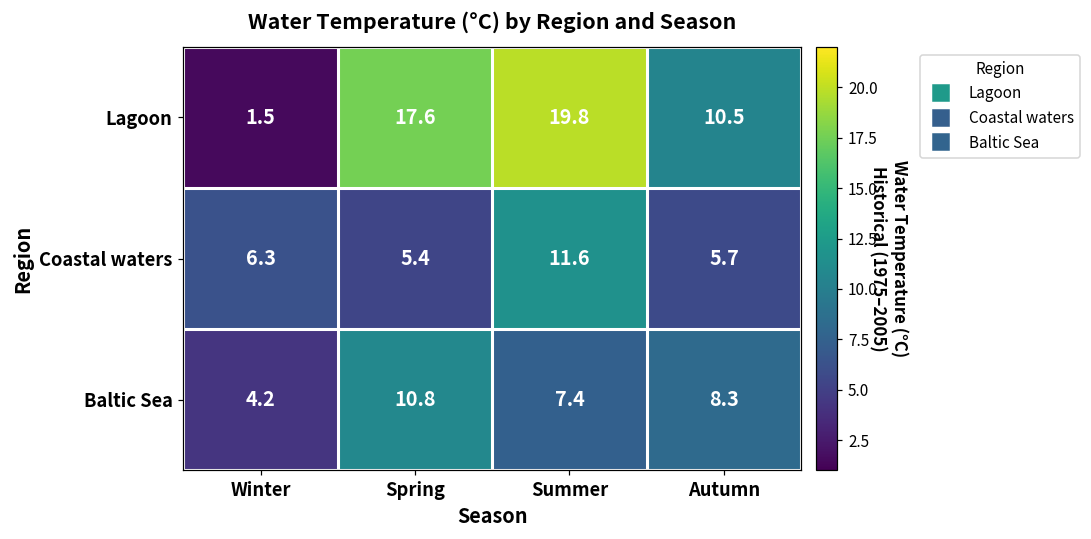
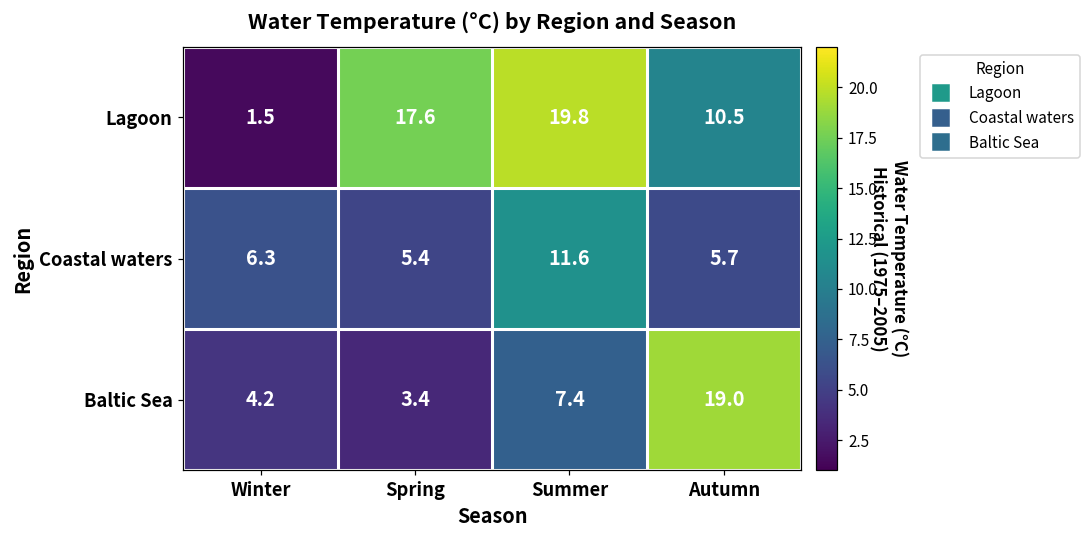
  {
    "Lagoon": {
      "Winter": 1.5,
      "Spring": 17.6,
      "Summer": 19.8,
      "Autumn": 10.5
    },
    "Coastal waters": {
      "Winter": 6.3,
      "Spring": 5.4,
      "Summer": 11.6,
      "Autumn": 5.7
    },
    "Baltic Sea": {
      "Winter": 4.2,
-     "Spring": 10.8,
+     "Spring": 3.4,
      "Summer": 7.4,
-     "Autumn": 8.3
+     "Autumn": 19.0
    }
  }
